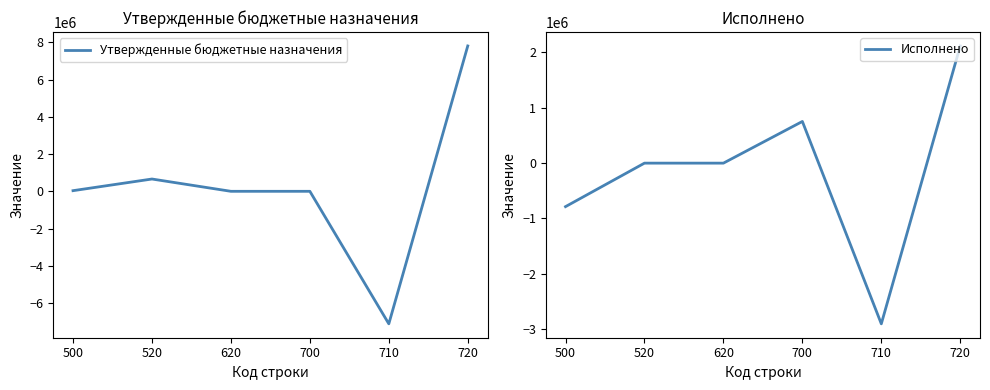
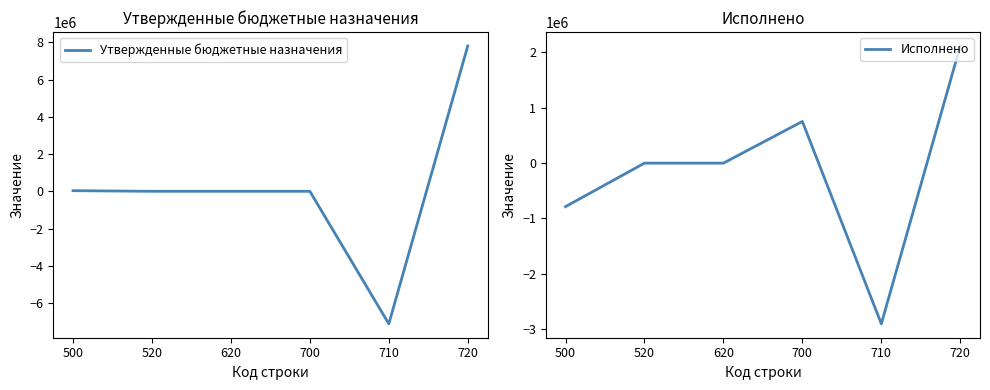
  {
    "Утвержденные бюджетные назначения": {
      "500": 0,
-     "520": 700000,
+     "520": 0,
      "620": 0,
      "700": 0,
      "710": -7100000,
      "720": 7800000
    },
    "Исполнено": {
      "500": -800000,
      "520": 0,
      "620": 0,
      "700": 800000,
      "710": -2900000
    }
  }
